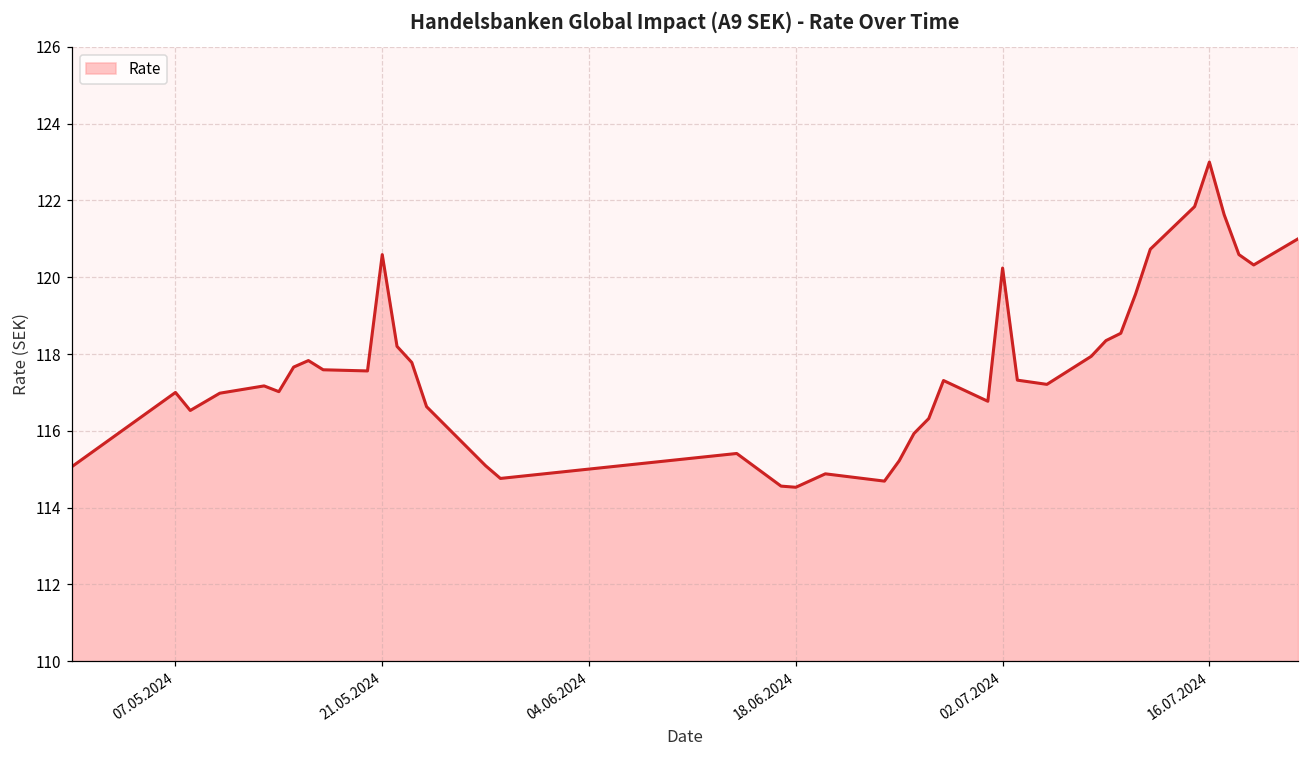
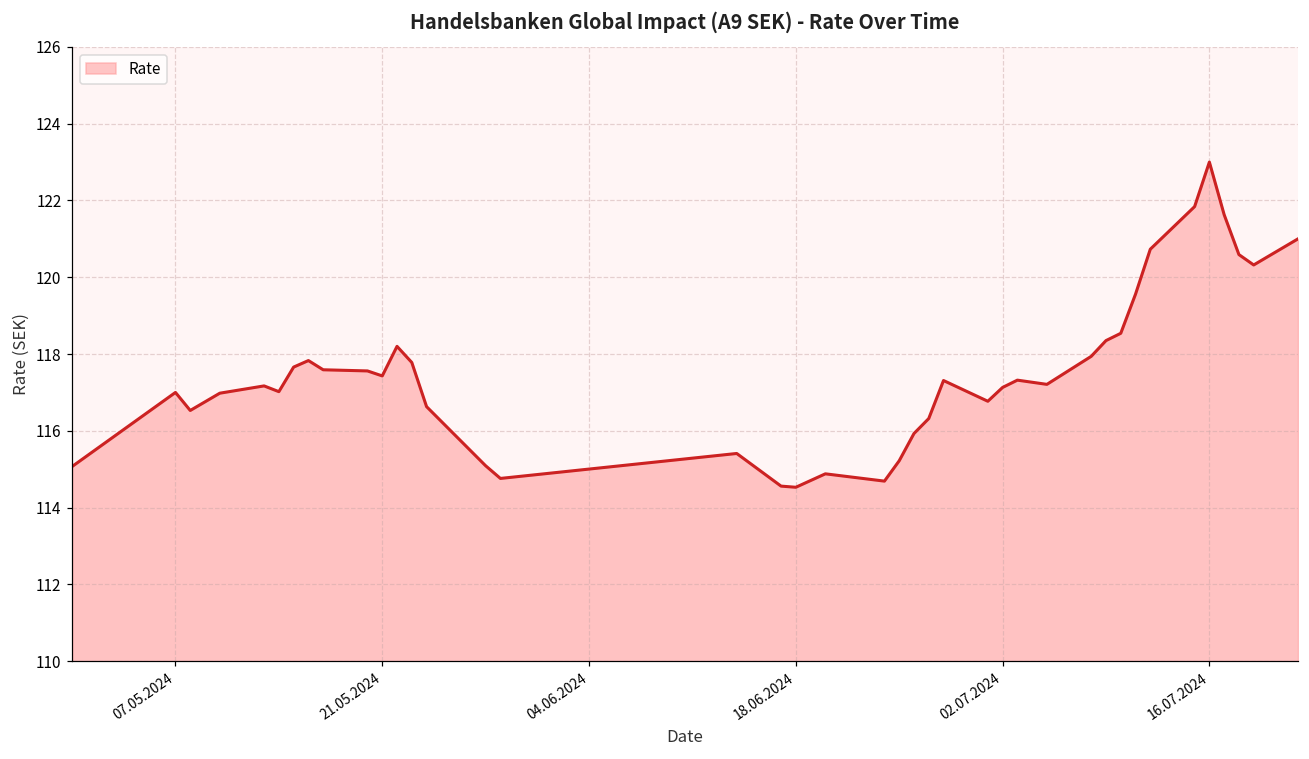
  {
    "07.05.2024": 117.0,
-   "21.05.2024": 120.6,
+   "21.05.2024": 117.4,
    "18.06.2024": 114.5,
-   "02.07.2024": 120.2,
+   "02.07.2024": 117.1,
    "16.07.2024": 123.0
  }
